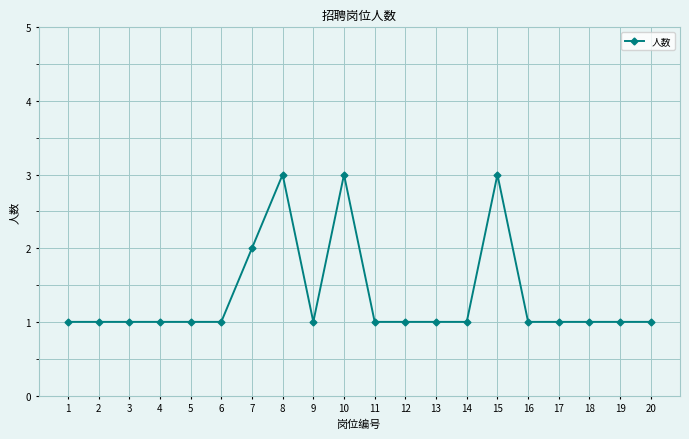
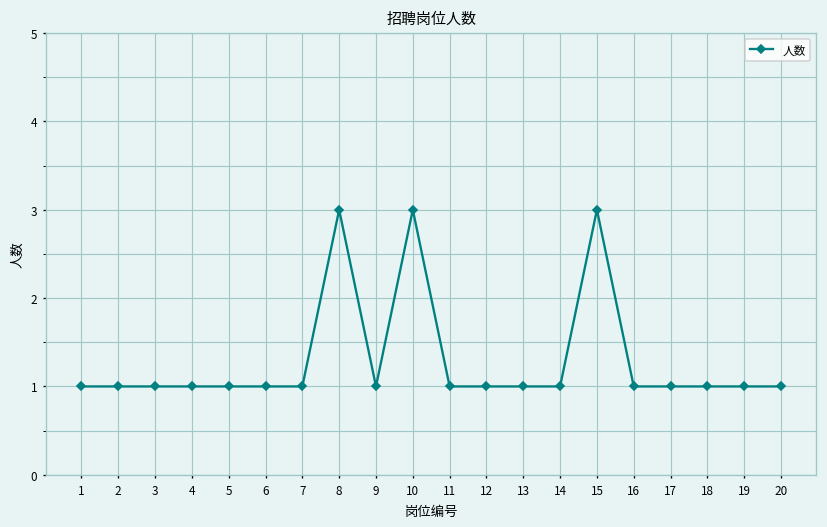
  {
    "1": 1,
    "2": 1,
    "3": 1,
    "4": 1,
    "5": 1,
    "6": 1,
-   "7": 2,
+   "7": 1,
    "8": 3,
    "9": 1,
    "10": 3,
    "11": 1,
    "12": 1,
    "13": 1,
    "14": 1,
    "15": 3,
    "16": 1,
    "17": 1,
    "18": 1,
    "19": 1,
    "20": 1
  }
